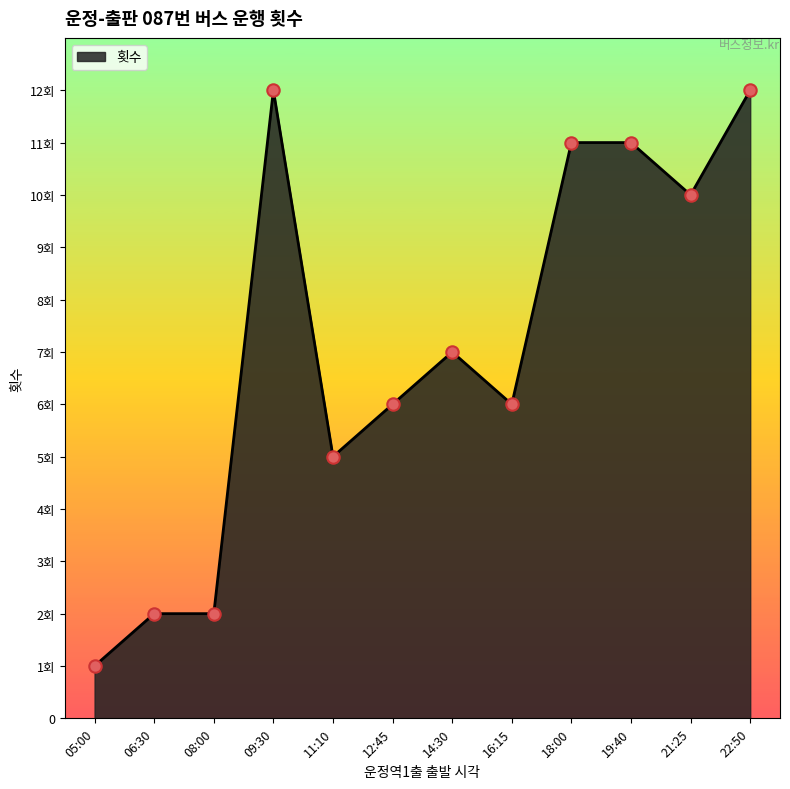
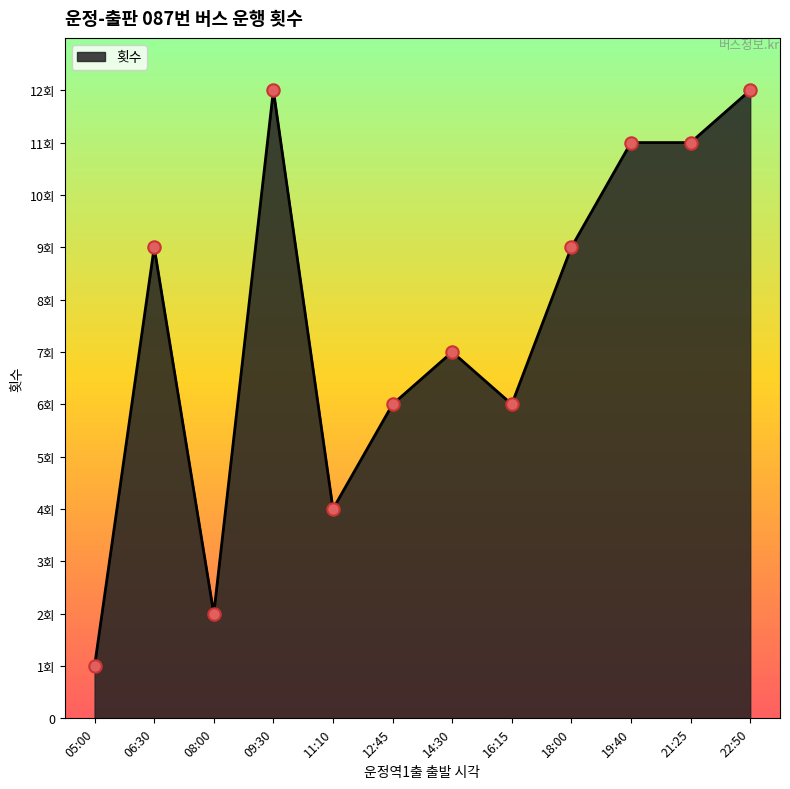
  {
    "05:00": "1회",
-   "06:30": "2회",
+   "06:30": "9회",
    "08:00": "2회",
    "09:30": "12회",
-   "11:10": "5회",
+   "11:10": "4회",
    "12:45": "6회",
    "14:30": "7회",
    "16:15": "6회",
-   "18:00": "11회",
+   "18:00": "9회",
    "19:40": "11회",
-   "21:25": "10회",
+   "21:25": "11회",
    "22:50": "12회"
  }
